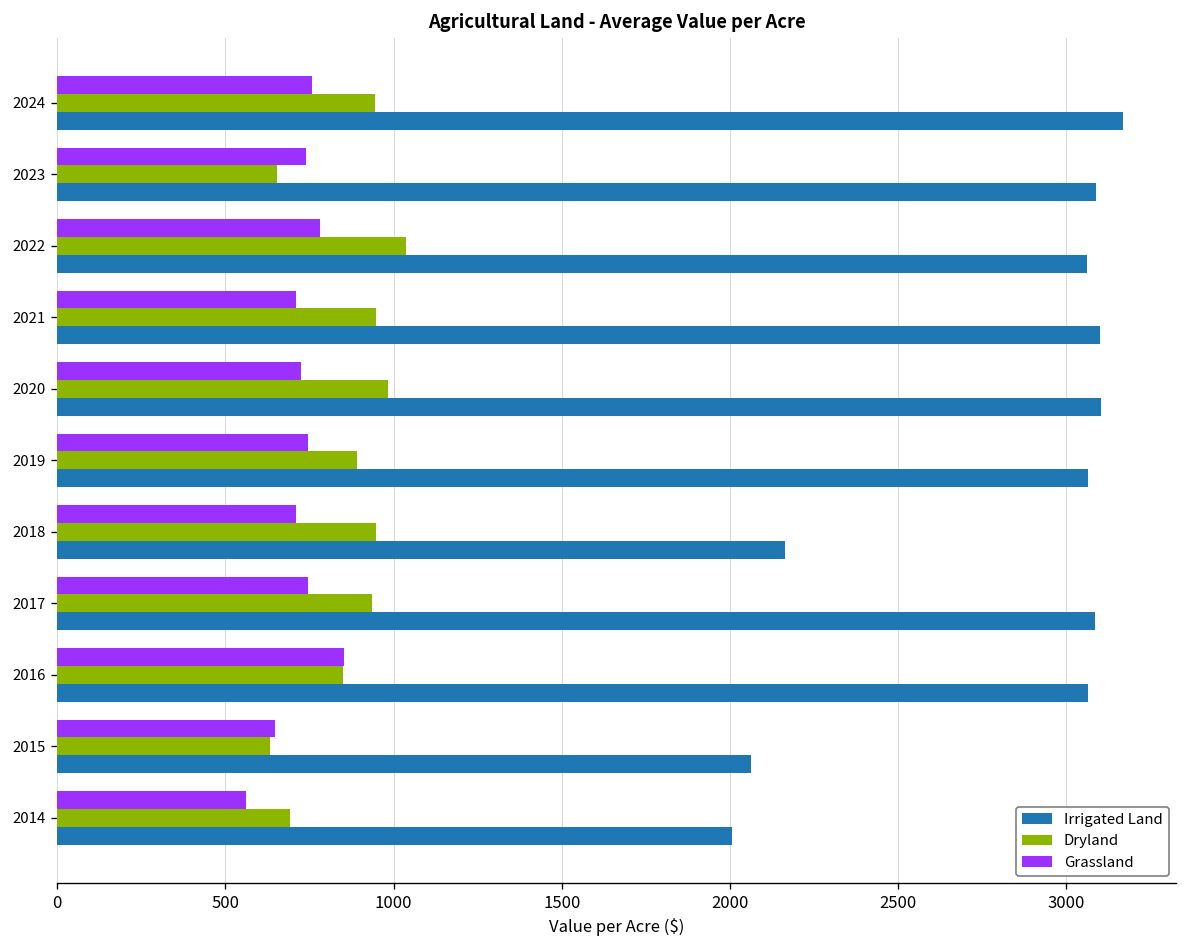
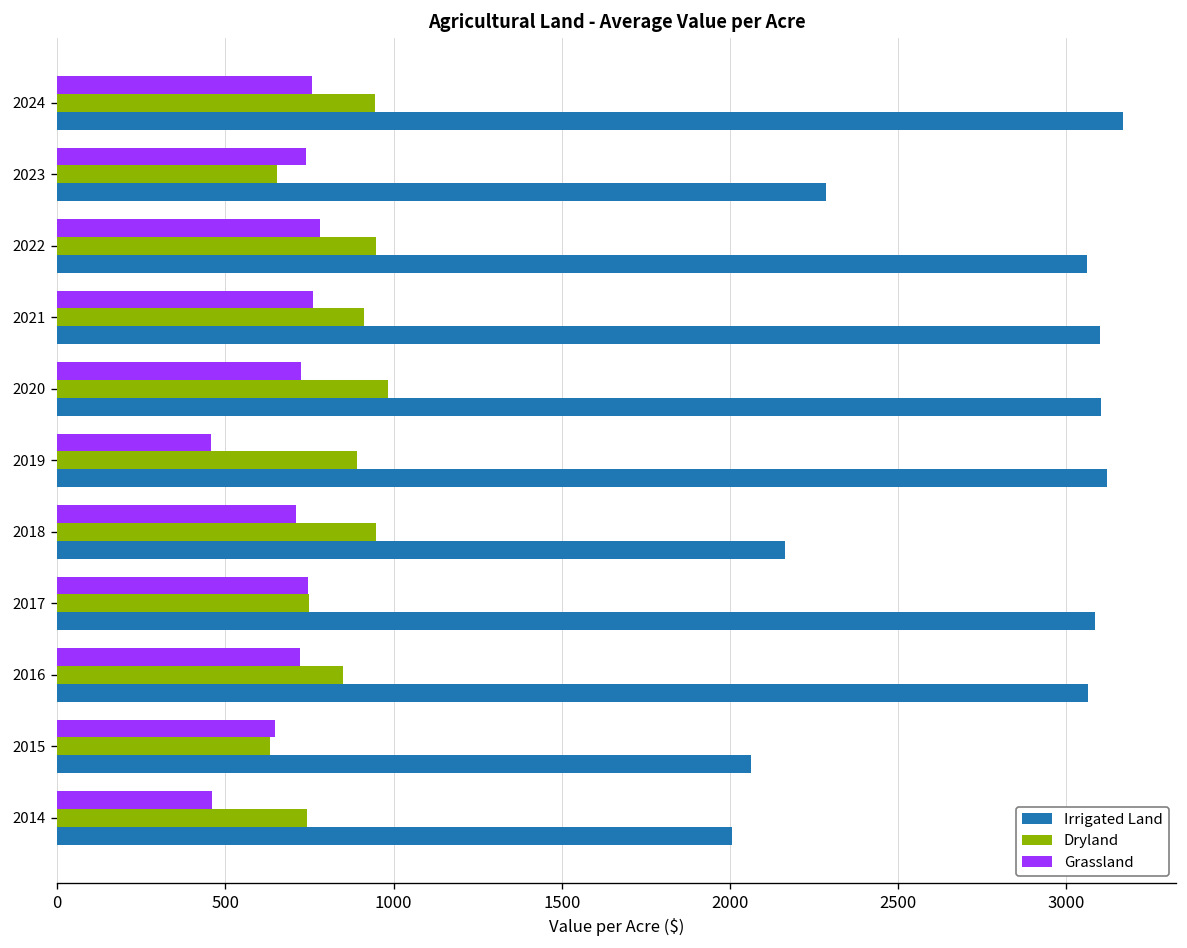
  {
    "Irrigated Land": {
      "2024": 3170,
-     "2023": 3090,
+     "2023": 2280,
      "2022": 3060,
      "2021": 3100,
      "2020": 3100,
-     "2019": 3060,
+     "2019": 3120,
      "2018": 2160,
      "2017": 3080,
      "2016": 3060,
      "2015": 2060,
      "2014": 2010
    },
    "Dryland": {
      "2024": 950,
      "2023": 650,
-     "2022": 1040,
-     "2021": 950,
+     "2022": 950,
+     "2021": 910,
      "2020": 980,
      "2019": 890,
      "2018": 950,
-     "2017": 940,
+     "2017": 750,
      "2016": 850,
      "2015": 630,
-     "2014": 690
+     "2014": 740
    },
    "Grassland": {
      "2024": 760,
      "2023": 740,
      "2022": 780,
-     "2021": 710,
+     "2021": 760,
      "2020": 720,
-     "2019": 750,
+     "2019": 460,
      "2018": 710,
      "2017": 740,
-     "2016": 850,
+     "2016": 720,
      "2015": 650,
-     "2014": 560
+     "2014": 460
    }
  }
